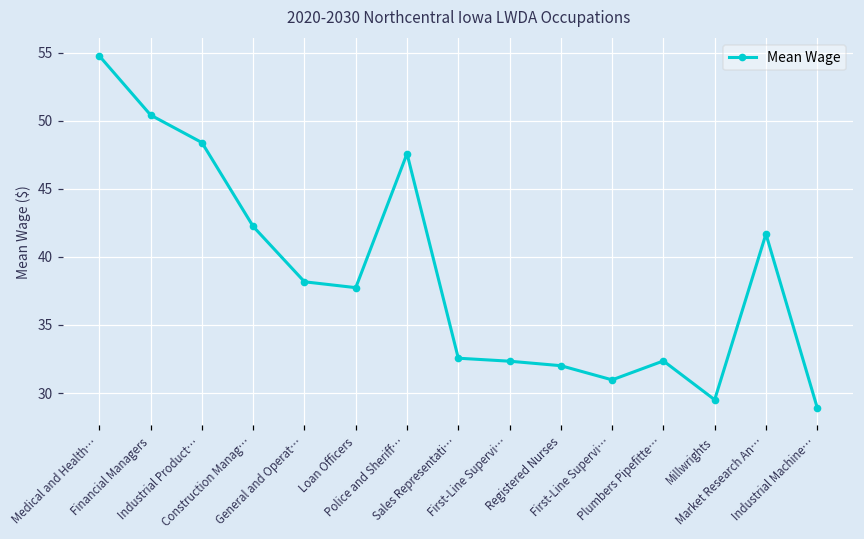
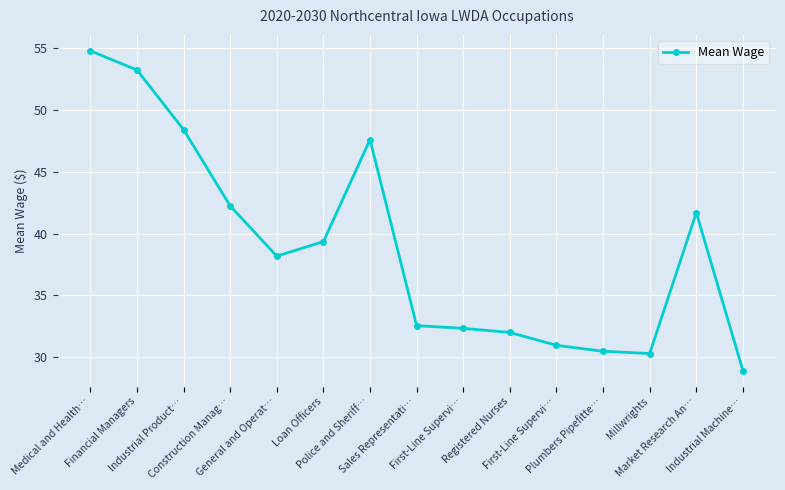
  {
    "Medical and Health…": 54.8,
-   "Financial Managers": 50.4,
+   "Financial Managers": 53.2,
    "Industrial Product…": 48.4,
    "Construction Manag…": 42.2,
    "General and Operat…": 38.2,
-   "Loan Officers": 37.7,
+   "Loan Officers": 39.4,
    "Police and Sheriff…": 47.6,
    "Sales Representati…": 32.6,
    "Registered Nurses": 32.0,
-   "Plumbers Pipefitte…": 32.4,
-   "Millwrights": 29.5,
+   "Plumbers Pipefitte…": 30.5,
+   "Millwrights": 30.3,
    "Market Research An…": 41.7,
    "Industrial Machine…": 28.9
  }
